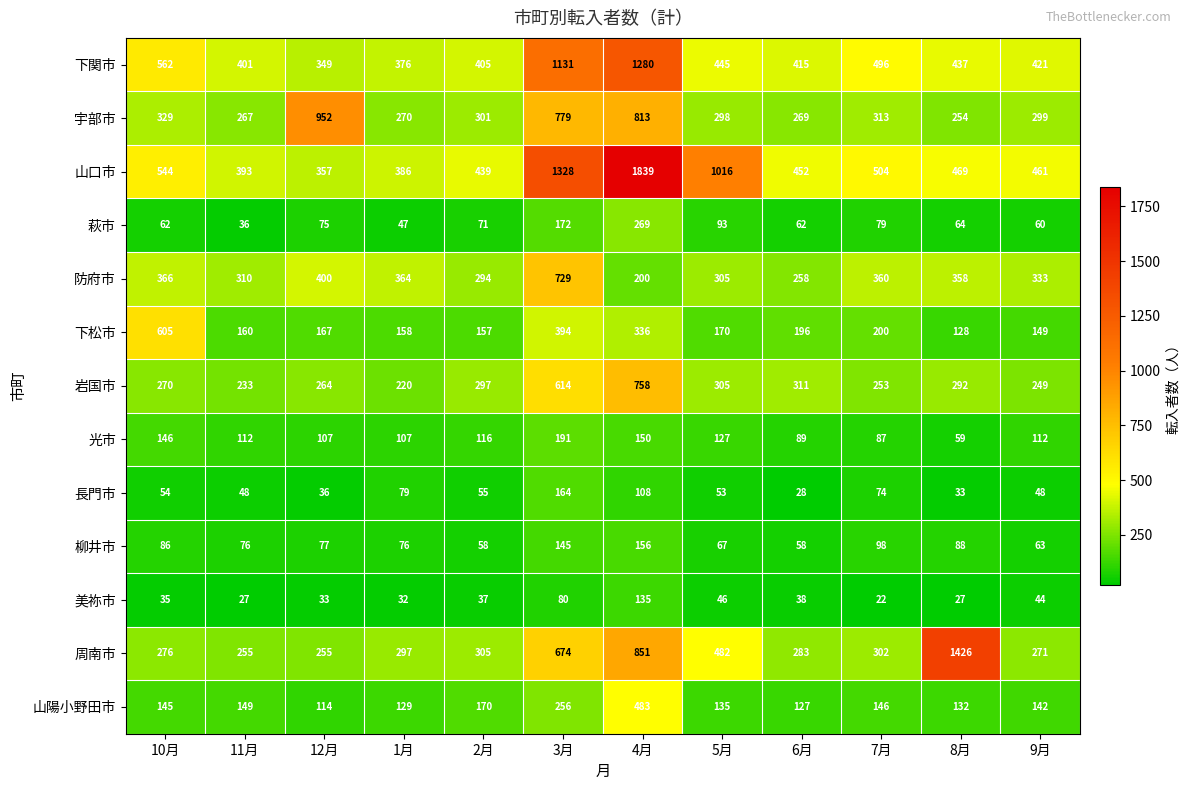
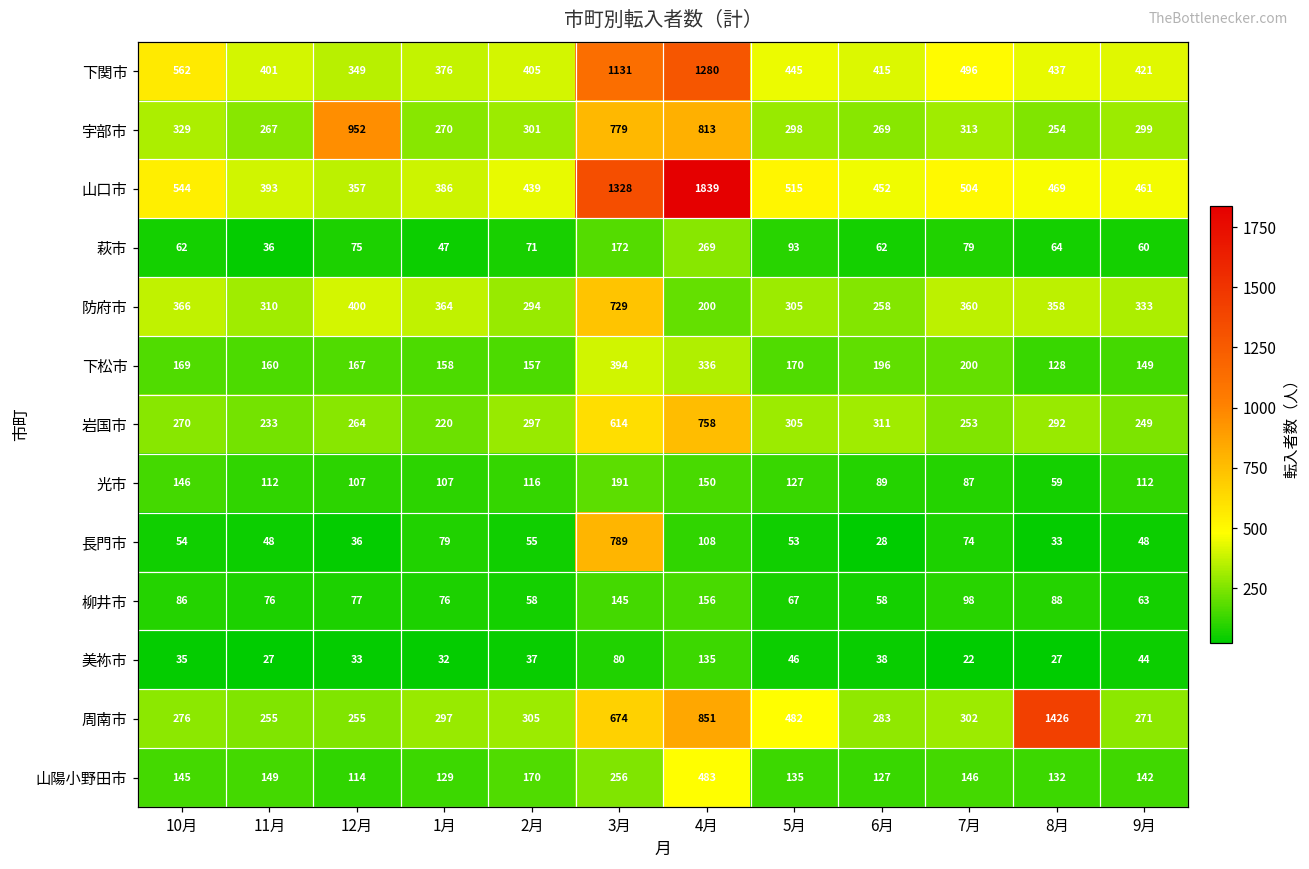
  {
    "下関市": {
      "10月": 562,
      "11月": 401,
      "12月": 349,
      "1月": 376,
      "2月": 405,
      "3月": 1131,
      "4月": 1280,
      "5月": 445,
      "6月": 415,
      "7月": 496,
      "8月": 437,
      "9月": 421
    },
    "宇部市": {
      "10月": 329,
      "11月": 267,
      "12月": 952,
      "1月": 270,
      "2月": 301,
      "3月": 779,
      "4月": 813,
      "5月": 298,
      "6月": 269,
      "7月": 313,
      "8月": 254,
      "9月": 299
    },
    "山口市": {
      "10月": 544,
      "11月": 393,
      "12月": 357,
      "1月": 386,
      "2月": 439,
      "3月": 1328,
      "4月": 1839,
-     "5月": 1016,
+     "5月": 515,
      "6月": 452,
      "7月": 504,
      "8月": 469,
      "9月": 461
    },
    "萩市": {
      "10月": 62,
      "11月": 36,
      "12月": 75,
      "1月": 47,
      "2月": 71,
      "3月": 172,
      "4月": 269,
      "5月": 93,
      "6月": 62,
      "7月": 79,
      "8月": 64,
      "9月": 60
    },
    "防府市": {
      "10月": 366,
      "11月": 310,
      "12月": 400,
      "1月": 364,
      "2月": 294,
      "3月": 729,
      "4月": 200,
      "5月": 305,
      "6月": 258,
      "7月": 360,
      "8月": 358,
      "9月": 333
    },
    "下松市": {
-     "10月": 605,
+     "10月": 169,
      "11月": 160,
      "12月": 167,
      "1月": 158,
      "2月": 157,
      "3月": 394,
      "4月": 336,
      "5月": 170,
      "6月": 196,
      "7月": 200,
      "8月": 128,
      "9月": 149
    },
    "岩国市": {
      "10月": 270,
      "11月": 233,
      "12月": 264,
      "1月": 220,
      "2月": 297,
      "3月": 614,
      "4月": 758,
      "5月": 305,
      "6月": 311,
      "7月": 253,
      "8月": 292,
      "9月": 249
    },
    "光市": {
      "10月": 146,
      "11月": 112,
      "12月": 107,
      "1月": 107,
      "2月": 116,
      "3月": 191,
      "4月": 150,
      "5月": 127,
      "6月": 89,
      "7月": 87,
      "8月": 59,
      "9月": 112
    },
    "長門市": {
      "10月": 54,
      "11月": 48,
      "12月": 36,
      "1月": 79,
      "2月": 55,
-     "3月": 164,
+     "3月": 789,
      "4月": 108,
      "5月": 53,
      "6月": 28,
      "7月": 74,
      "8月": 33,
      "9月": 48
    },
    "柳井市": {
      "10月": 86,
      "11月": 76,
      "12月": 77,
      "1月": 76,
      "2月": 58,
      "3月": 145,
      "4月": 156,
      "5月": 67,
      "6月": 58,
      "7月": 98,
      "8月": 88,
      "9月": 63
    },
    "美祢市": {
      "10月": 35,
      "11月": 27,
      "12月": 33,
      "1月": 32,
      "2月": 37,
      "3月": 80,
      "4月": 135,
      "5月": 46,
      "6月": 38,
      "7月": 22,
      "8月": 27,
      "9月": 44
    },
    "周南市": {
      "10月": 276,
      "11月": 255,
      "12月": 255,
      "1月": 297,
      "2月": 305,
      "3月": 674,
      "4月": 851,
      "5月": 482,
      "6月": 283,
      "7月": 302,
      "8月": 1426,
      "9月": 271
    },
    "山陽小野田市": {
      "10月": 145,
      "11月": 149,
      "12月": 114,
      "1月": 129,
      "2月": 170,
      "3月": 256,
      "4月": 483,
      "5月": 135,
      "6月": 127,
      "7月": 146,
      "8月": 132,
      "9月": 142
    }
  }
